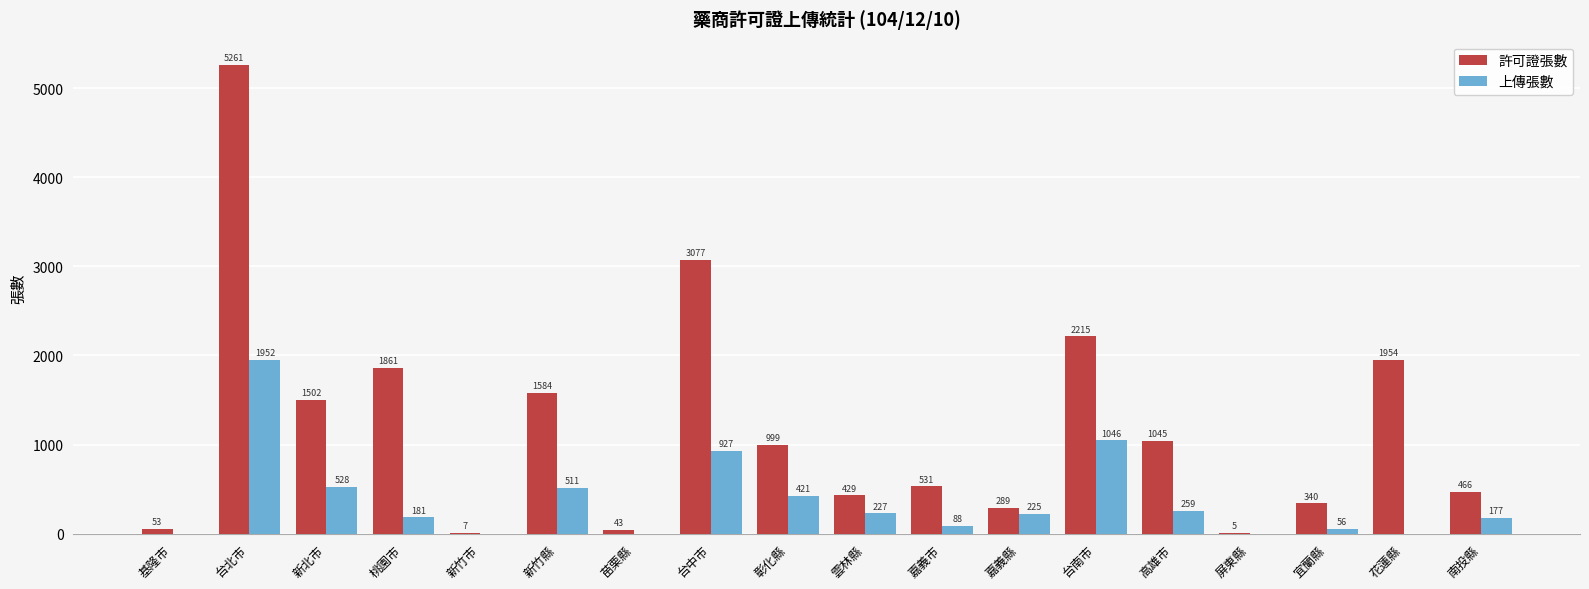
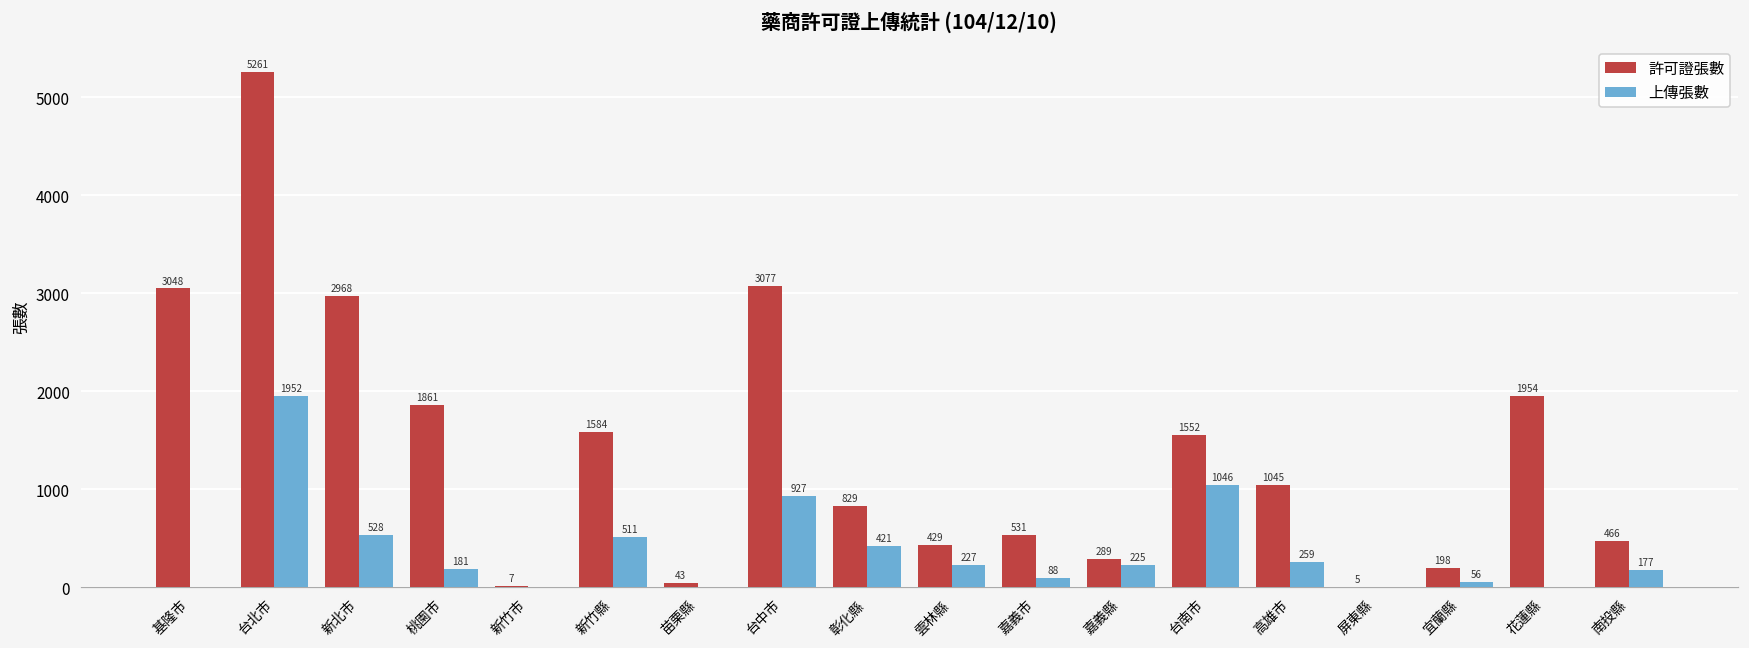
  {
    "許可證張數": {
-     "基隆市": 53,
+     "基隆市": 3048,
      "台北市": 5261,
-     "新北市": 1502,
+     "新北市": 2968,
      "桃園市": 1861,
      "新竹市": 7,
      "新竹縣": 1584,
      "苗栗縣": 43,
      "台中市": 3077,
-     "彰化縣": 999,
+     "彰化縣": 829,
      "雲林縣": 429,
      "嘉義市": 531,
      "嘉義縣": 289,
-     "台南市": 2215,
+     "台南市": 1552,
      "高雄市": 1045,
      "屏東縣": 5,
-     "宜蘭縣": 340,
+     "宜蘭縣": 198,
      "花蓮縣": 1954,
      "南投縣": 466
    },
    "上傳張數": {
      "台北市": 1952,
      "新北市": 528,
      "桃園市": 181,
      "新竹縣": 511,
      "台中市": 927,
      "彰化縣": 421,
      "雲林縣": 227,
      "嘉義市": 88,
      "嘉義縣": 225,
      "台南市": 1046,
      "高雄市": 259,
      "宜蘭縣": 56,
      "南投縣": 177
    }
  }
